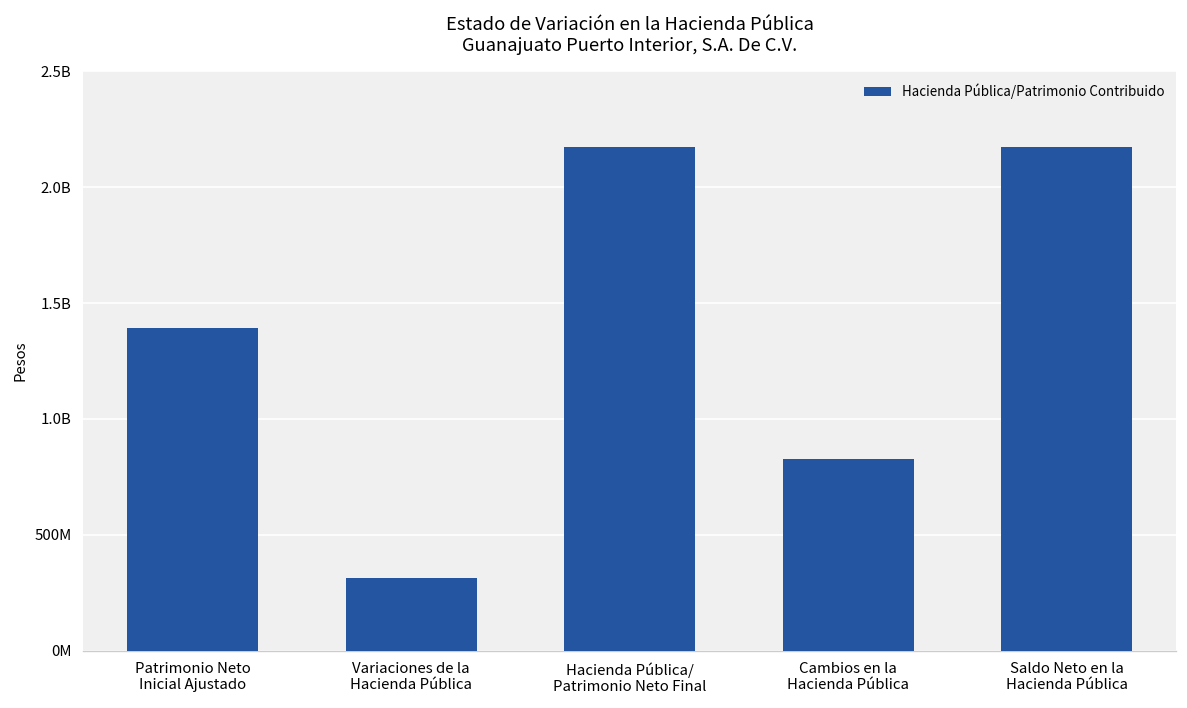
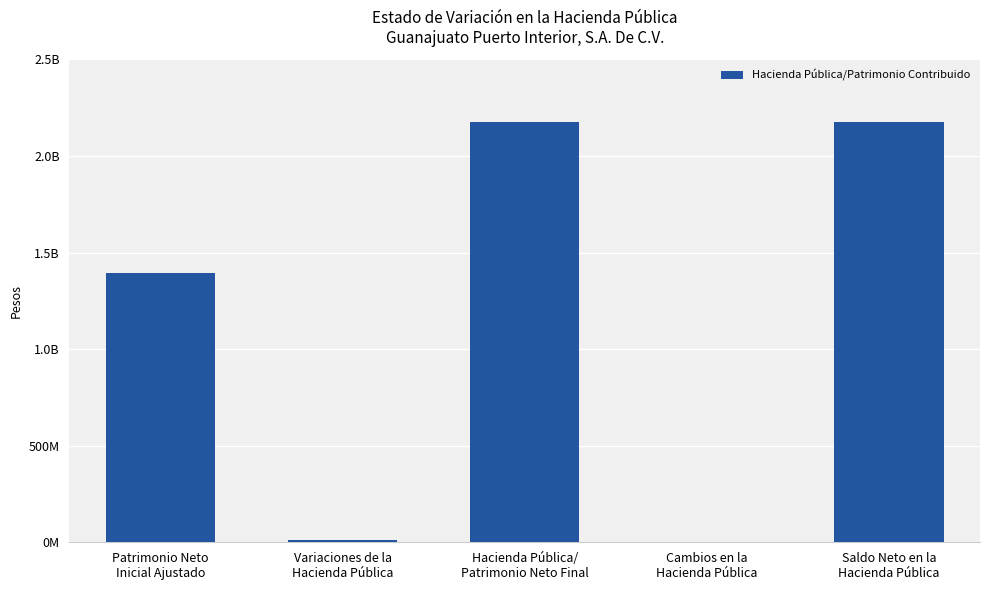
  {
    "Patrimonio Neto Inicial Ajustado": 1390000000,
-   "Variaciones de la Hacienda Pública": 310000000,
+   "Variaciones de la Hacienda Pública": 10000000,
    "Hacienda Pública/ Patrimonio Neto Final": 2170000000,
-   "Cambios en la Hacienda Pública": 830000000,
+   "Cambios en la Hacienda Pública": 0,
    "Saldo Neto en la Hacienda Pública": 2170000000
  }
